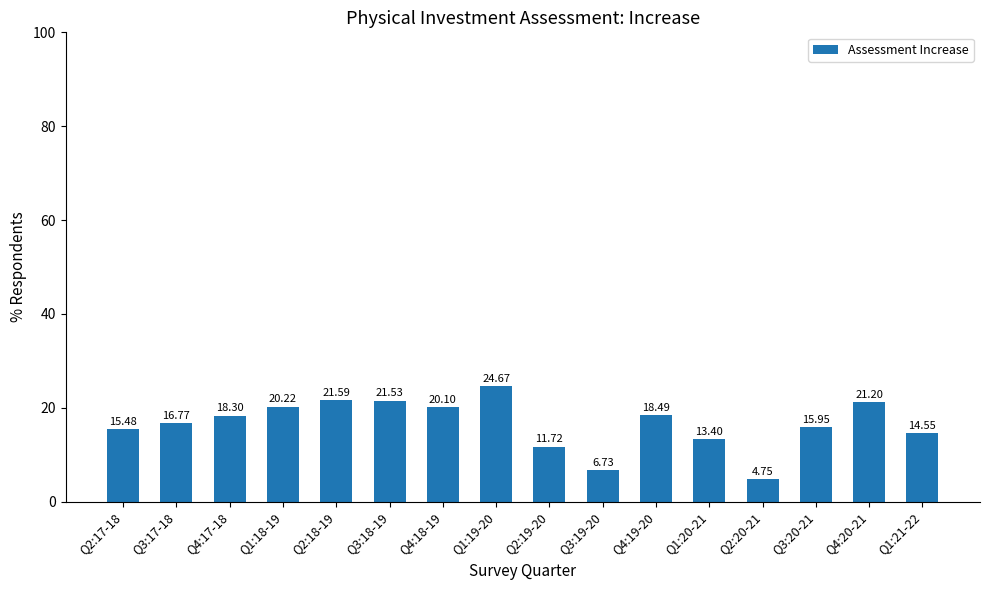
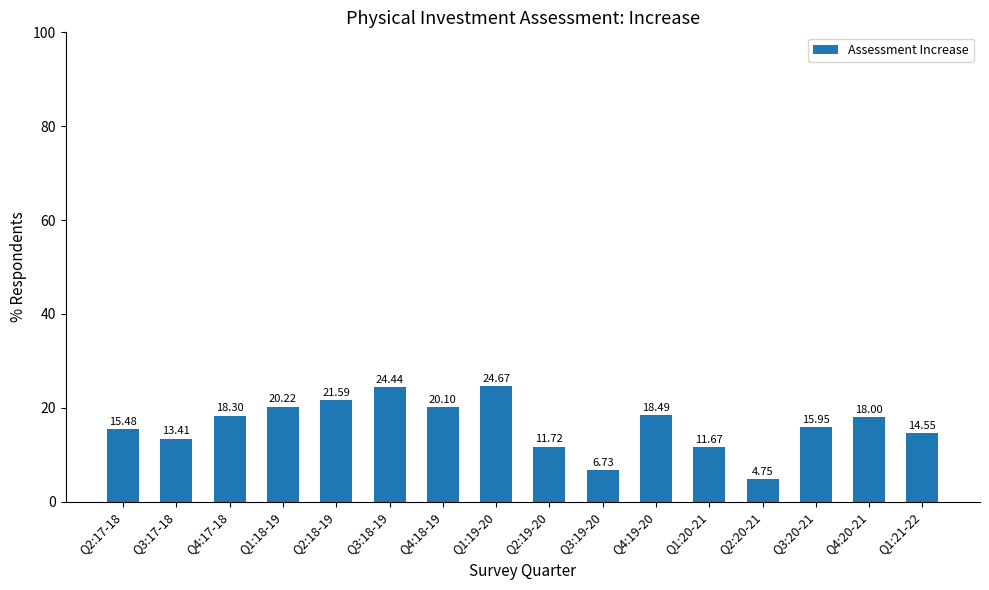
  {
    "Q2:17-18": 15.48,
-   "Q3:17-18": 16.77,
+   "Q3:17-18": 13.41,
    "Q4:17-18": 18.30,
    "Q1:18-19": 20.22,
    "Q2:18-19": 21.59,
-   "Q3:18-19": 21.53,
+   "Q3:18-19": 24.44,
    "Q4:18-19": 20.10,
    "Q1:19-20": 24.67,
    "Q2:19-20": 11.72,
    "Q3:19-20": 6.73,
    "Q4:19-20": 18.49,
-   "Q1:20-21": 13.40,
+   "Q1:20-21": 11.67,
    "Q2:20-21": 4.75,
    "Q3:20-21": 15.95,
-   "Q4:20-21": 21.20,
+   "Q4:20-21": 18.00,
    "Q1:21-22": 14.55
  }
